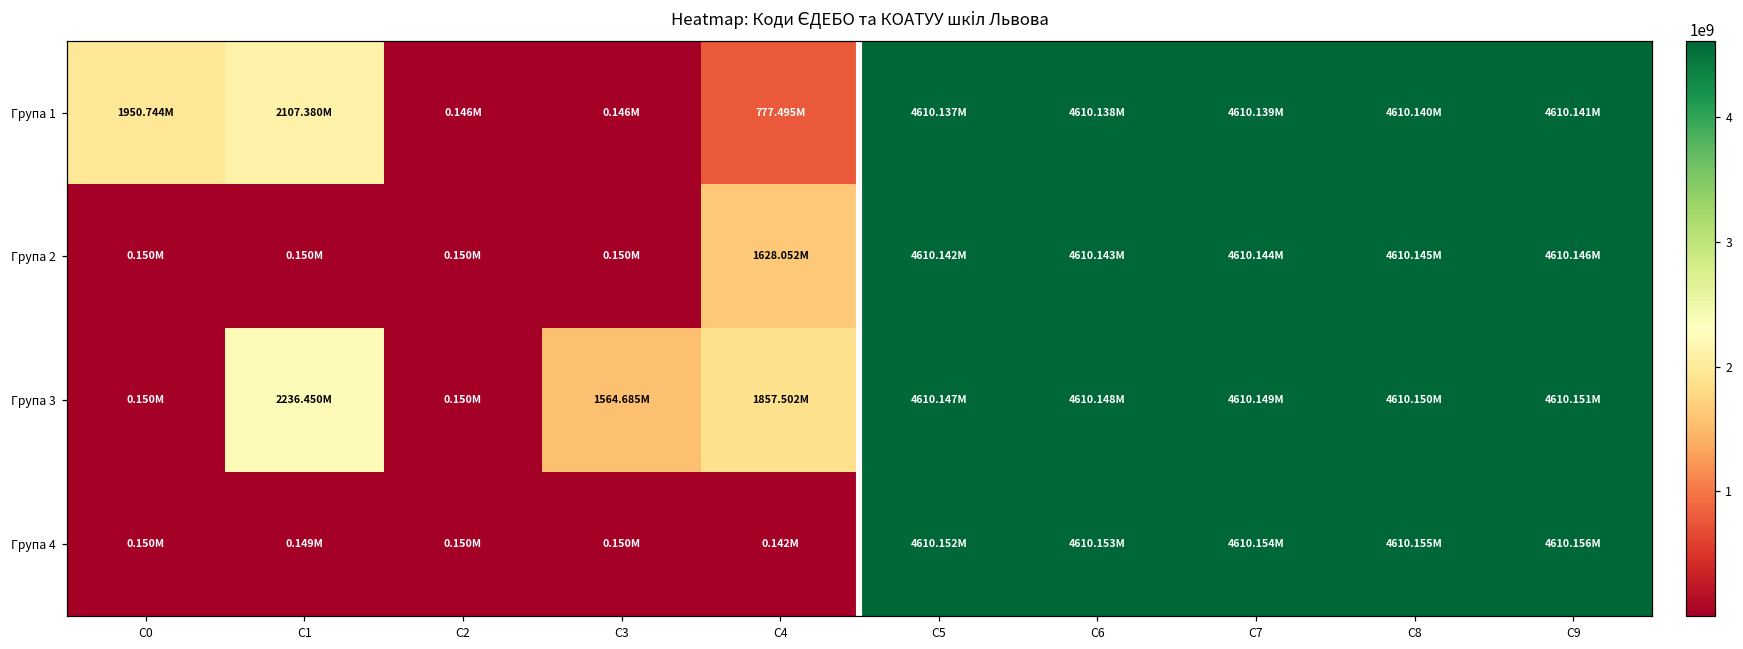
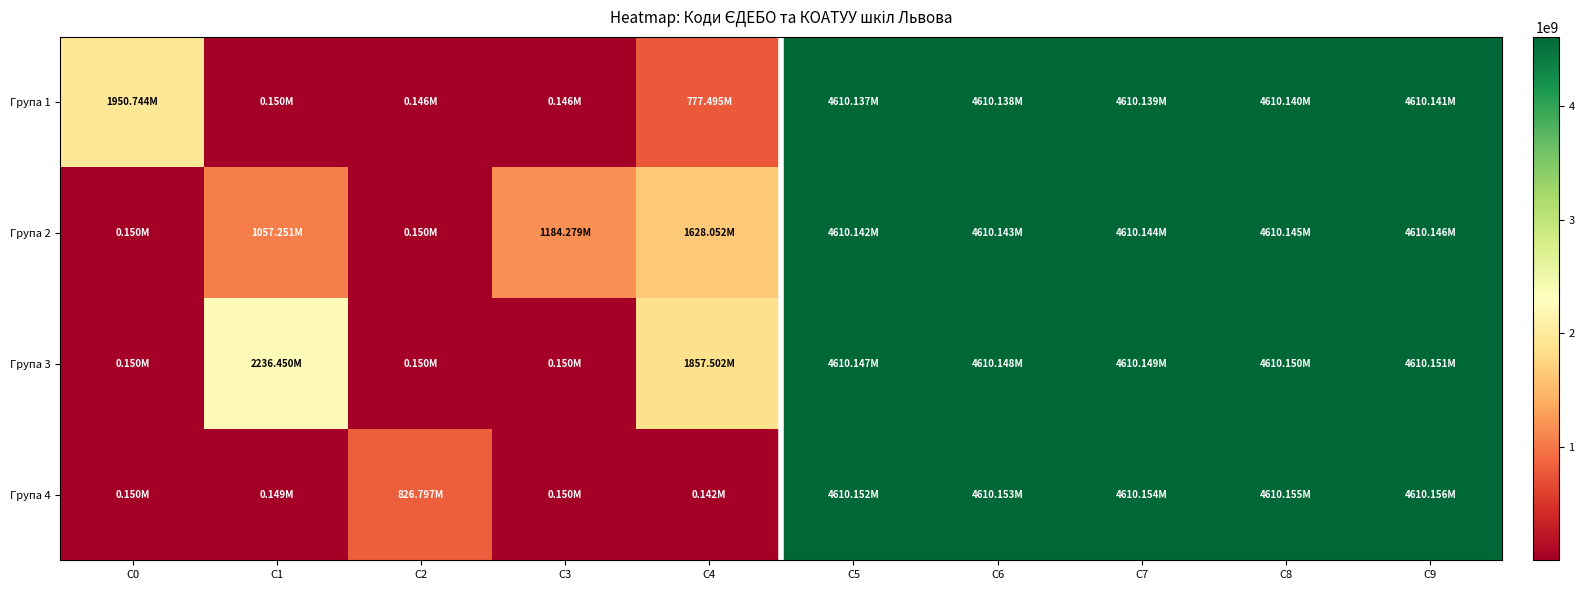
  {
    "Група 1": {
      "C0": "1950.744M",
-     "C1": "2107.380M",
+     "C1": "0.150M",
      "C2": "0.146M",
      "C3": "0.146M",
      "C4": "777.495M",
      "C5": "4610.137M",
      "C6": "4610.138M",
      "C7": "4610.139M",
      "C8": "4610.140M",
      "C9": "4610.141M"
    },
    "Група 2": {
      "C0": "0.150M",
-     "C1": "0.150M",
+     "C1": "1057.251M",
      "C2": "0.150M",
-     "C3": "0.150M",
+     "C3": "1184.279M",
      "C4": "1628.052M",
      "C5": "4610.142M",
      "C6": "4610.143M",
      "C7": "4610.144M",
      "C8": "4610.145M",
      "C9": "4610.146M"
    },
    "Група 3": {
      "C0": "0.150M",
      "C1": "2236.450M",
      "C2": "0.150M",
-     "C3": "1564.685M",
+     "C3": "0.150M",
      "C4": "1857.502M",
      "C5": "4610.147M",
      "C6": "4610.148M",
      "C7": "4610.149M",
      "C8": "4610.150M",
      "C9": "4610.151M"
    },
    "Група 4": {
      "C0": "0.150M",
      "C1": "0.149M",
-     "C2": "0.150M",
+     "C2": "826.797M",
      "C3": "0.150M",
      "C4": "0.142M",
      "C5": "4610.152M",
      "C6": "4610.153M",
      "C7": "4610.154M",
      "C8": "4610.155M",
      "C9": "4610.156M"
    }
  }
